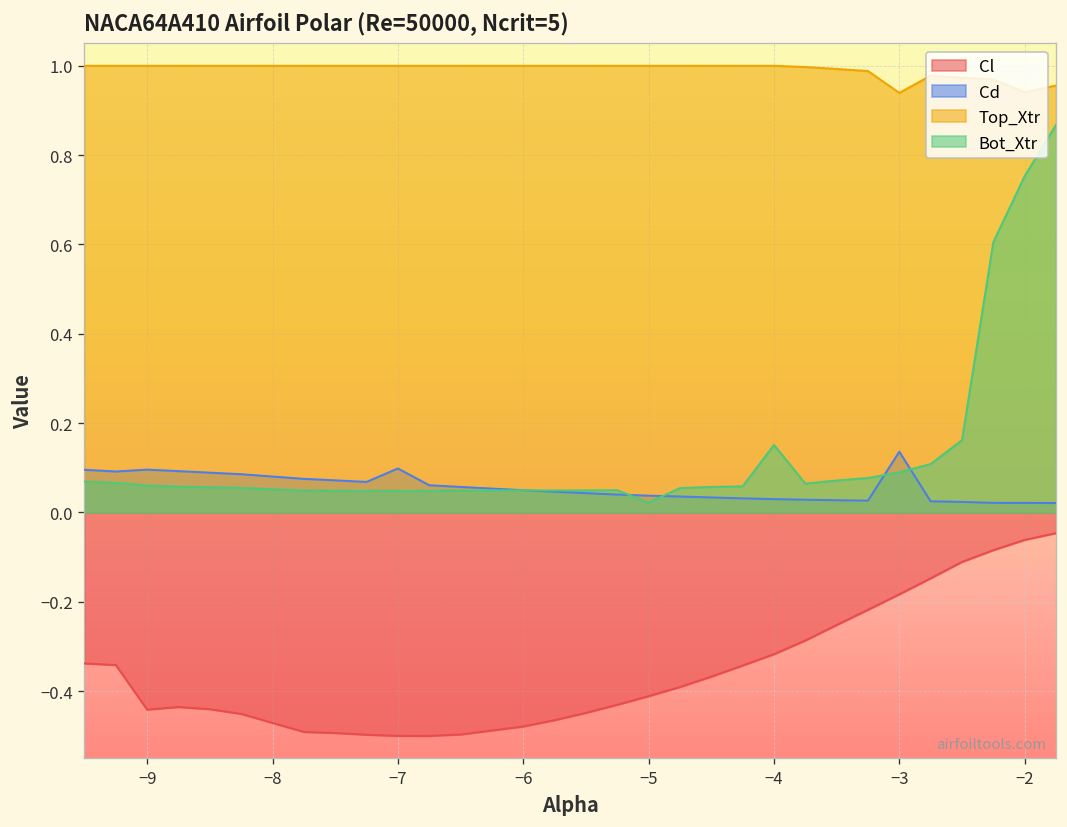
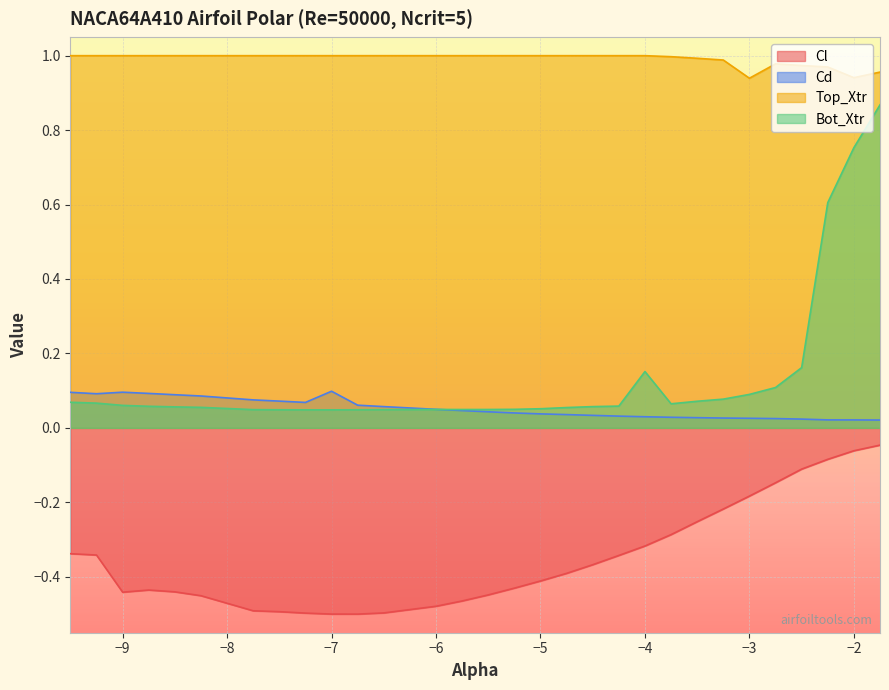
  {
    "Cd": {
      "−9": 0.10,
      "−7": 0.10,
      "−5": 0.04,
      "−4": 0.03,
-     "−3": 0.14,
+     "−3": 0.03,
      "−2": 0.02
    },
    "Top_Xtr": {
      "−9": 1.00,
      "−7": 1.00,
      "−6": 1.00,
      "−5": 1.00,
      "−4": 1.00,
      "−3": 0.94
    },
    "Bot_Xtr": {
      "−9": 0.06,
      "−7": 0.05,
-     "−5": 0.02,
+     "−5": 0.05,
      "−4": 0.15,
      "−3": 0.09,
      "−2": 0.75
    }
  }
